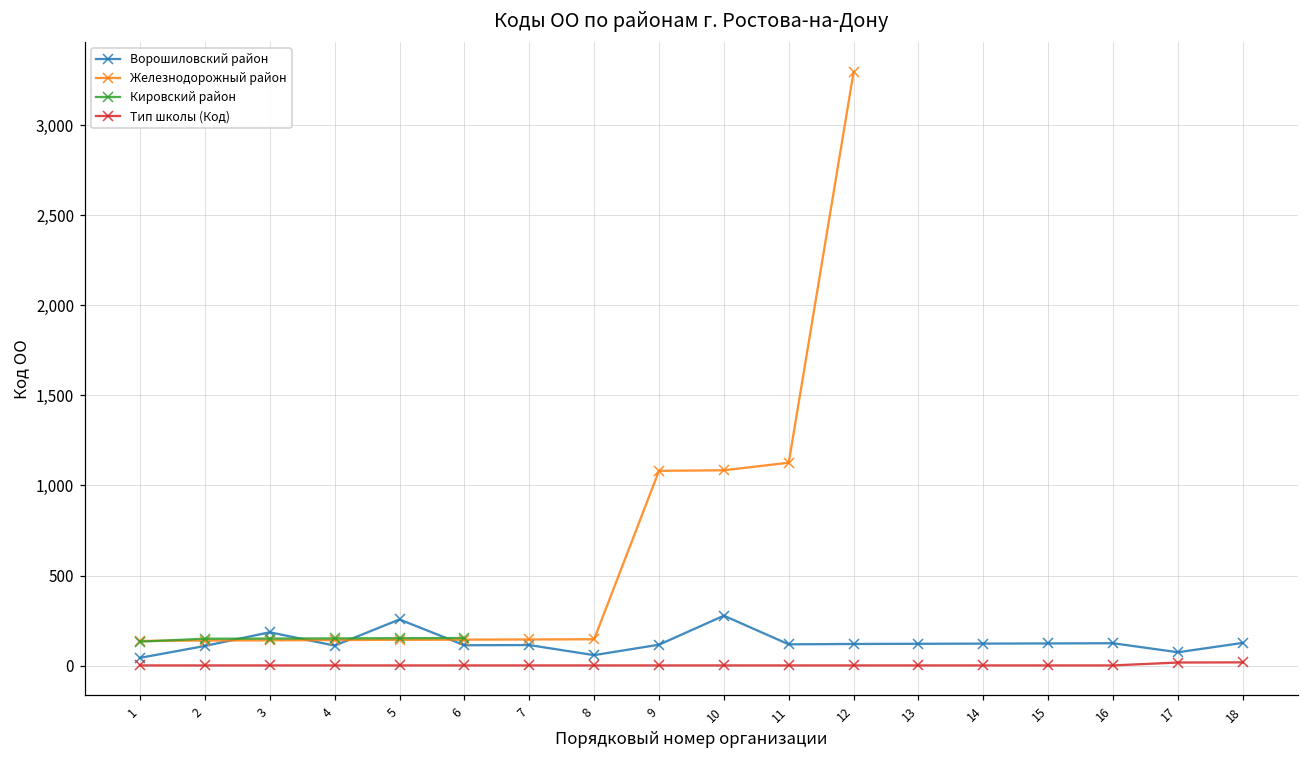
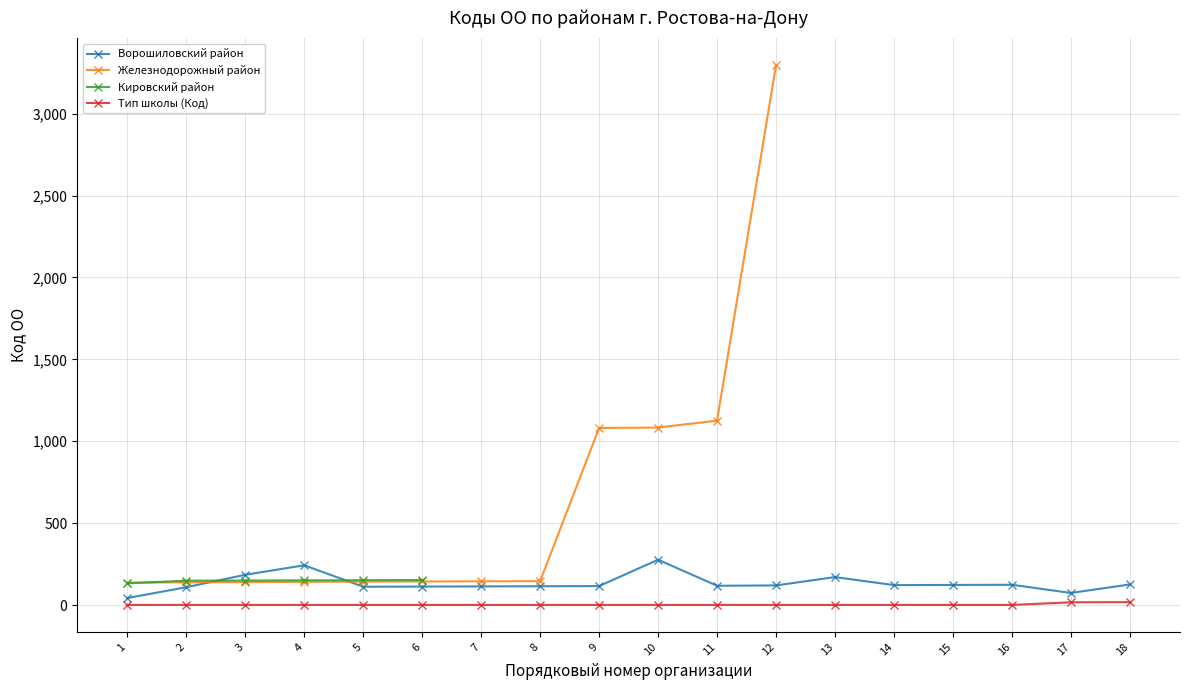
  {
    "Ворошиловский район": {
      "1": "40",
      "2": "110",
      "3": "190",
-     "4": "110",
-     "5": "260",
+     "4": "240",
+     "5": "110",
      "6": "110",
      "7": "110",
-     "8": "60",
+     "8": "120",
      "9": "120",
      "10": "280",
      "11": "120",
      "12": "120",
-     "13": "120",
+     "13": "170",
      "14": "120",
      "15": "120",
      "16": "120",
      "17": "70",
      "18": "130"
    },
    "Железнодорожный район": {
      "7": "150",
      "8": "150",
      "9": "1,080",
      "10": "1,080",
      "11": "1,130",
      "12": "3,300"
    },
    "Тип школы (Код)": {
      "1": "0",
      "2": "0",
      "3": "0",
      "4": "0",
      "5": "0",
      "6": "0",
      "7": "0",
      "8": "0",
      "9": "0",
      "10": "0",
      "11": "0",
      "12": "0",
      "13": "0",
      "14": "0",
      "15": "0",
      "16": "0",
      "17": "20",
      "18": "20"
    }
  }
